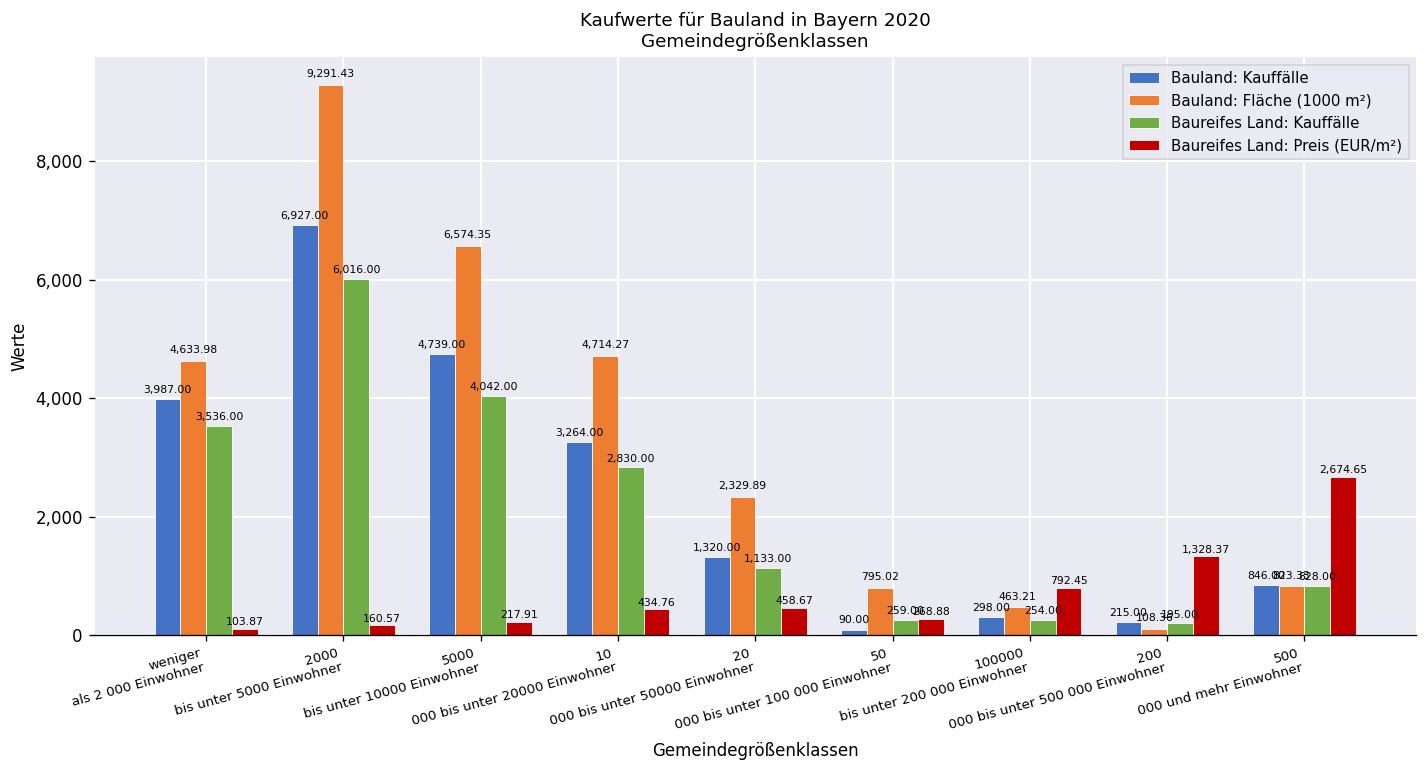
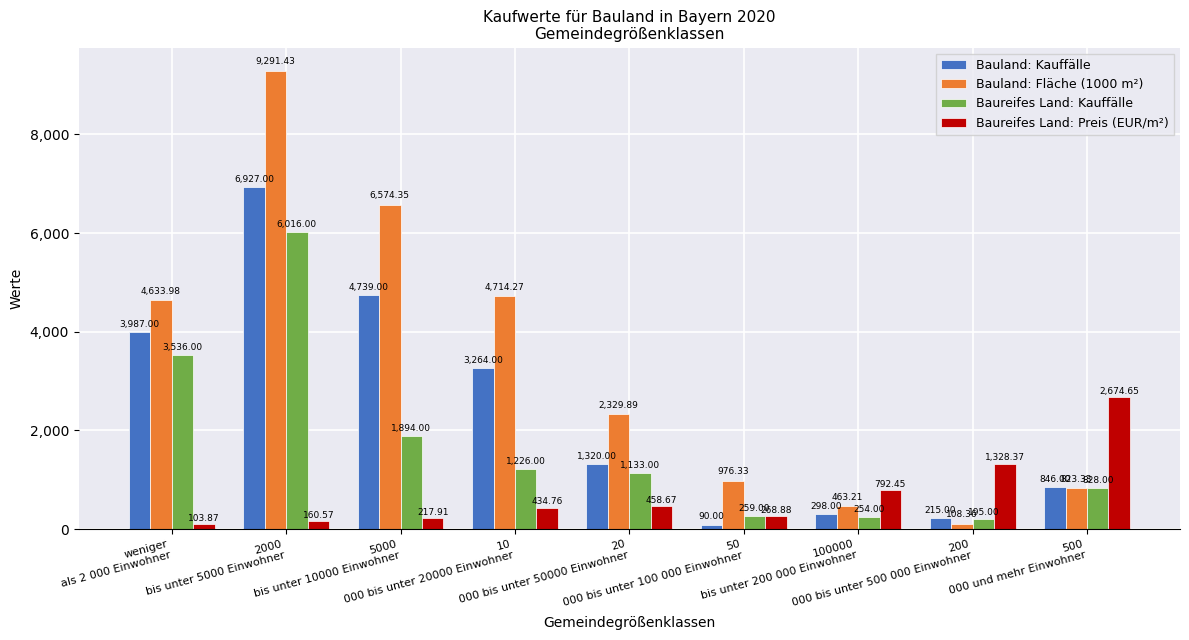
  {
    "Bauland: Kauffälle": {
      "weniger als 2 000 Einwohner": "3,987.00",
      "2000 bis unter 5000 Einwohner": "6,927.00",
      "5000 bis unter 10000 Einwohner": "4,739.00",
      "10 000 bis unter 20000 Einwohner": "3,264.00",
      "20 000 bis unter 50000 Einwohner": "1,320.00",
      "50 000 bis unter 100 000 Einwohner": "90.00",
      "100000 bis unter 200 000 Einwohner": "298.00"
    },
    "Bauland: Fläche (1000 m²)": {
      "weniger als 2 000 Einwohner": "4,633.98",
      "2000 bis unter 5000 Einwohner": "9,291.43",
      "5000 bis unter 10000 Einwohner": "6,574.35",
      "10 000 bis unter 20000 Einwohner": "4,714.27",
      "20 000 bis unter 50000 Einwohner": "2,329.89",
-     "50 000 bis unter 100 000 Einwohner": "795.02",
+     "50 000 bis unter 100 000 Einwohner": "976.33",
      "100000 bis unter 200 000 Einwohner": "463.21"
    },
    "Baureifes Land: Kauffälle": {
      "weniger als 2 000 Einwohner": "3,536.00",
      "2000 bis unter 5000 Einwohner": "6,016.00",
-     "5000 bis unter 10000 Einwohner": "4,042.00",
-     "10 000 bis unter 20000 Einwohner": "2,830.00",
+     "5000 bis unter 10000 Einwohner": "1,894.00",
+     "10 000 bis unter 20000 Einwohner": "1,226.00",
      "20 000 bis unter 50000 Einwohner": "1,133.00",
      "100000 bis unter 200 000 Einwohner": "254.00"
    },
    "Baureifes Land: Preis (EUR/m²)": {
      "weniger als 2 000 Einwohner": "103.87",
      "2000 bis unter 5000 Einwohner": "160.57",
      "5000 bis unter 10000 Einwohner": "217.91",
      "10 000 bis unter 20000 Einwohner": "434.76",
      "20 000 bis unter 50000 Einwohner": "458.67",
      "100000 bis unter 200 000 Einwohner": "792.45",
      "200 000 bis unter 500 000 Einwohner": "1,328.37",
      "500 000 und mehr Einwohner": "2,674.65"
    }
  }
